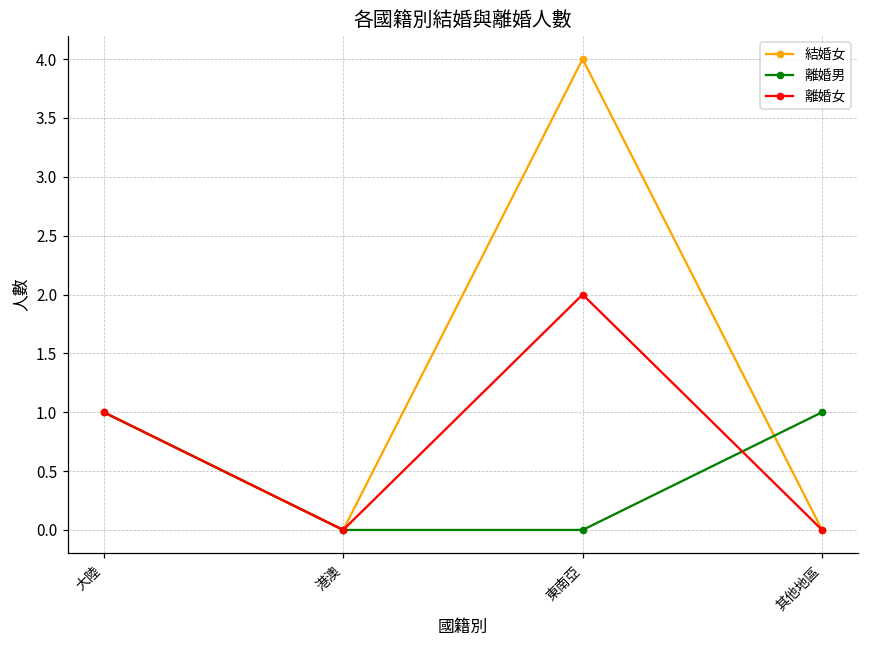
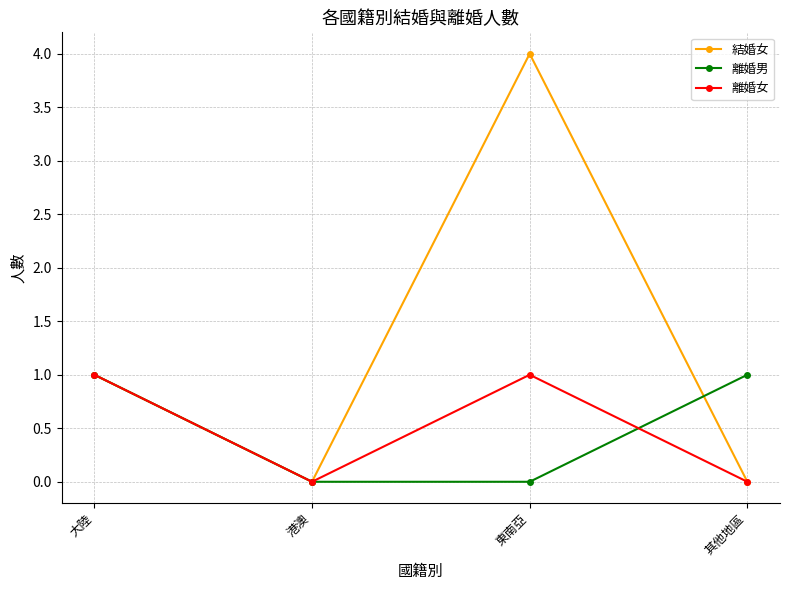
  {
    "結婚女": {
      "東南亞": 4
    },
    "離婚男": {
      "東南亞": 0,
      "其他地區": 1
    },
    "離婚女": {
-     "東南亞": 2
+     "東南亞": 1
    }
  }
